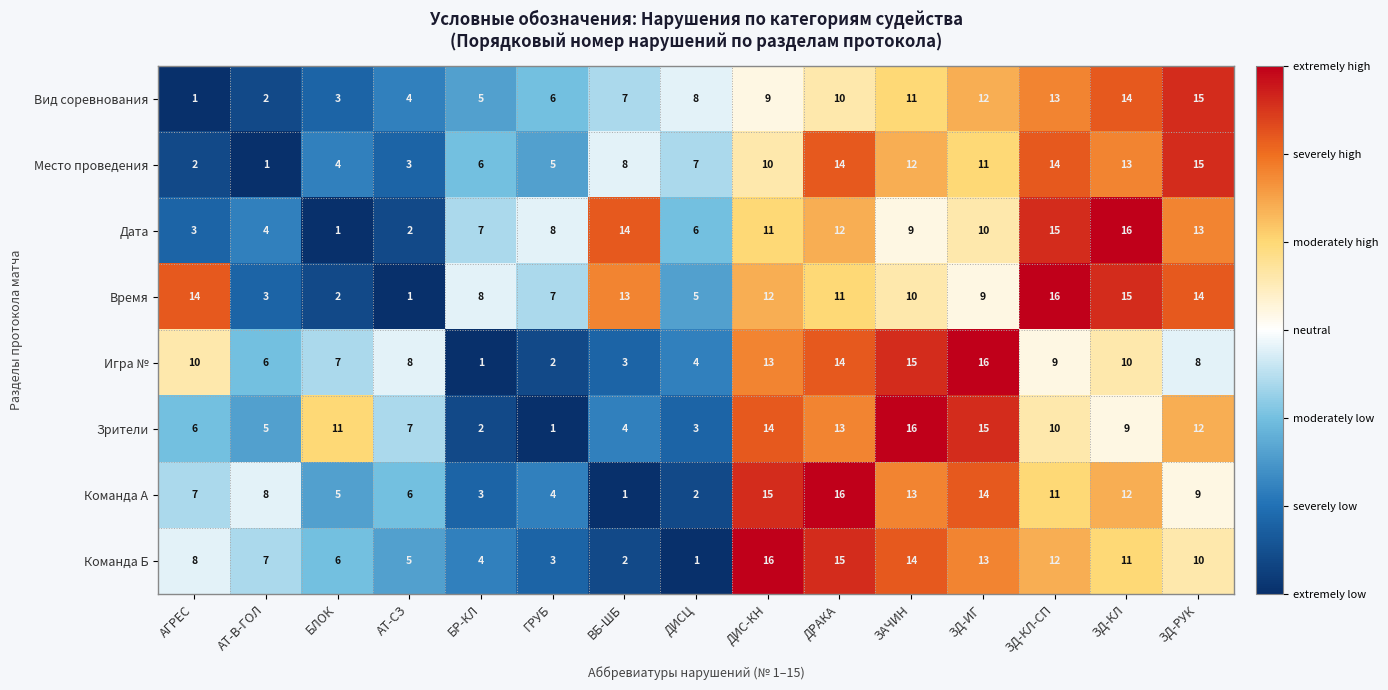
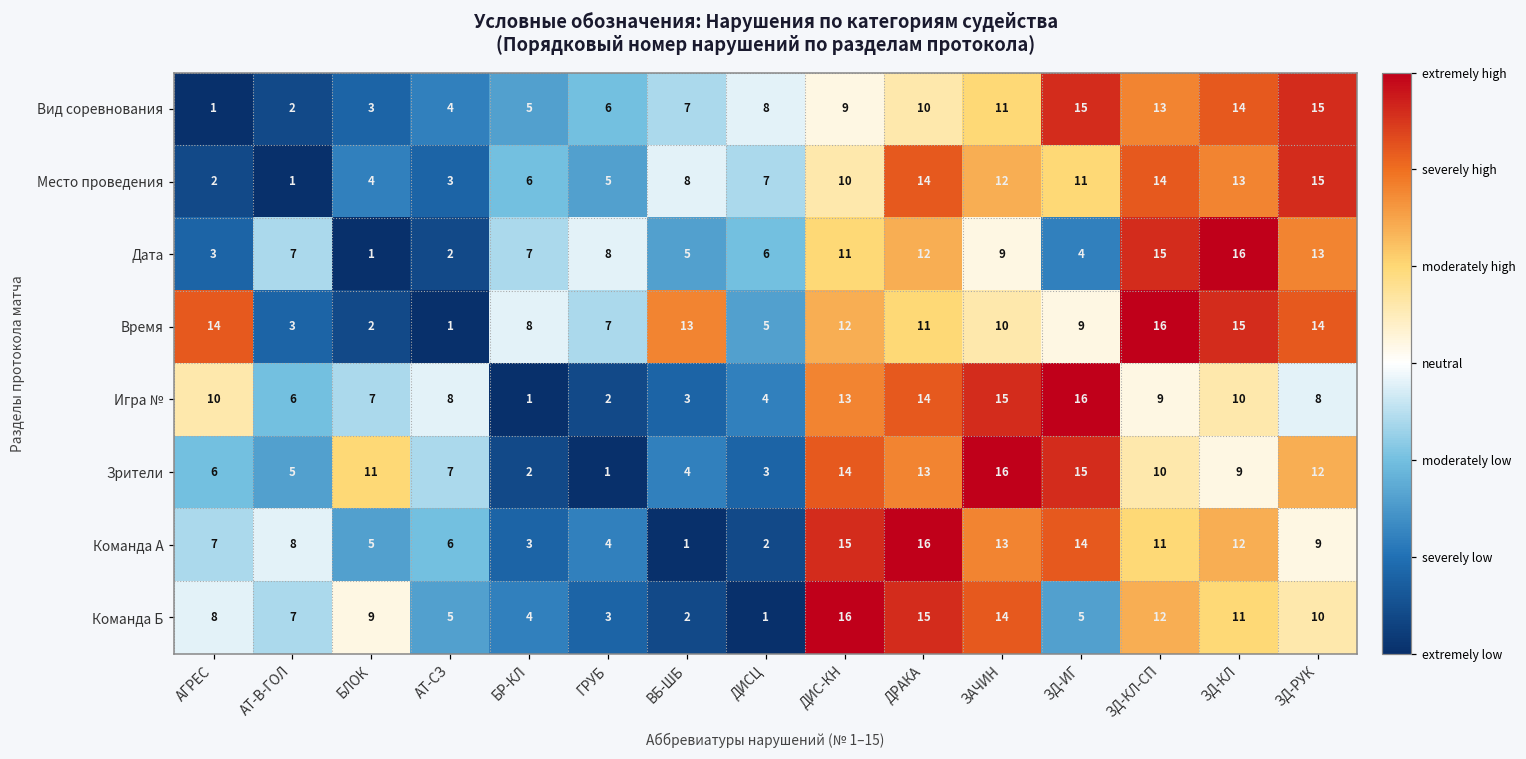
  {
    "Вид соревнования": {
      "АГРЕС": 1,
      "АТ-В-ГОЛ": 2,
      "БЛОК": 3,
      "АТ-СЗ": 4,
      "БР-КЛ": 5,
      "ГРУБ": 6,
      "ВБ-ШБ": 7,
      "ДИСЦ": 8,
      "ДИС-КН": 9,
      "ДРАКА": 10,
      "ЗАЧИН": 11,
-     "ЗД-ИГ": 12,
+     "ЗД-ИГ": 15,
      "ЗД-КЛ-СП": 13,
      "ЗД-КЛ": 14,
      "ЗД-РУК": 15
    },
    "Место проведения": {
      "АГРЕС": 2,
      "АТ-В-ГОЛ": 1,
      "БЛОК": 4,
      "АТ-СЗ": 3,
      "БР-КЛ": 6,
      "ГРУБ": 5,
      "ВБ-ШБ": 8,
      "ДИСЦ": 7,
      "ДИС-КН": 10,
      "ДРАКА": 14,
      "ЗАЧИН": 12,
      "ЗД-ИГ": 11,
      "ЗД-КЛ-СП": 14,
      "ЗД-КЛ": 13,
      "ЗД-РУК": 15
    },
    "Дата": {
      "АГРЕС": 3,
-     "АТ-В-ГОЛ": 4,
+     "АТ-В-ГОЛ": 7,
      "БЛОК": 1,
      "АТ-СЗ": 2,
      "БР-КЛ": 7,
      "ГРУБ": 8,
-     "ВБ-ШБ": 14,
+     "ВБ-ШБ": 5,
      "ДИСЦ": 6,
      "ДИС-КН": 11,
      "ДРАКА": 12,
      "ЗАЧИН": 9,
-     "ЗД-ИГ": 10,
+     "ЗД-ИГ": 4,
      "ЗД-КЛ-СП": 15,
      "ЗД-КЛ": 16,
      "ЗД-РУК": 13
    },
    "Время": {
      "АГРЕС": 14,
      "АТ-В-ГОЛ": 3,
      "БЛОК": 2,
      "АТ-СЗ": 1,
      "БР-КЛ": 8,
      "ГРУБ": 7,
      "ВБ-ШБ": 13,
      "ДИСЦ": 5,
      "ДИС-КН": 12,
      "ДРАКА": 11,
      "ЗАЧИН": 10,
      "ЗД-ИГ": 9,
      "ЗД-КЛ-СП": 16,
      "ЗД-КЛ": 15,
      "ЗД-РУК": 14
    },
    "Игра №": {
      "АГРЕС": 10,
      "АТ-В-ГОЛ": 6,
      "БЛОК": 7,
      "АТ-СЗ": 8,
      "БР-КЛ": 1,
      "ГРУБ": 2,
      "ВБ-ШБ": 3,
      "ДИСЦ": 4,
      "ДИС-КН": 13,
      "ДРАКА": 14,
      "ЗАЧИН": 15,
      "ЗД-ИГ": 16,
      "ЗД-КЛ-СП": 9,
      "ЗД-КЛ": 10,
      "ЗД-РУК": 8
    },
    "Зрители": {
      "АГРЕС": 6,
      "АТ-В-ГОЛ": 5,
      "БЛОК": 11,
      "АТ-СЗ": 7,
      "БР-КЛ": 2,
      "ГРУБ": 1,
      "ВБ-ШБ": 4,
      "ДИСЦ": 3,
      "ДИС-КН": 14,
      "ДРАКА": 13,
      "ЗАЧИН": 16,
      "ЗД-ИГ": 15,
      "ЗД-КЛ-СП": 10,
      "ЗД-КЛ": 9,
      "ЗД-РУК": 12
    },
    "Команда А": {
      "АГРЕС": 7,
      "АТ-В-ГОЛ": 8,
      "БЛОК": 5,
      "АТ-СЗ": 6,
      "БР-КЛ": 3,
      "ГРУБ": 4,
      "ВБ-ШБ": 1,
      "ДИСЦ": 2,
      "ДИС-КН": 15,
      "ДРАКА": 16,
      "ЗАЧИН": 13,
      "ЗД-ИГ": 14,
      "ЗД-КЛ-СП": 11,
      "ЗД-КЛ": 12,
      "ЗД-РУК": 9
    },
    "Команда Б": {
      "АГРЕС": 8,
      "АТ-В-ГОЛ": 7,
-     "БЛОК": 6,
+     "БЛОК": 9,
      "АТ-СЗ": 5,
      "БР-КЛ": 4,
      "ГРУБ": 3,
      "ВБ-ШБ": 2,
      "ДИСЦ": 1,
      "ДИС-КН": 16,
      "ДРАКА": 15,
      "ЗАЧИН": 14,
-     "ЗД-ИГ": 13,
+     "ЗД-ИГ": 5,
      "ЗД-КЛ-СП": 12,
      "ЗД-КЛ": 11,
      "ЗД-РУК": 10
    }
  }
